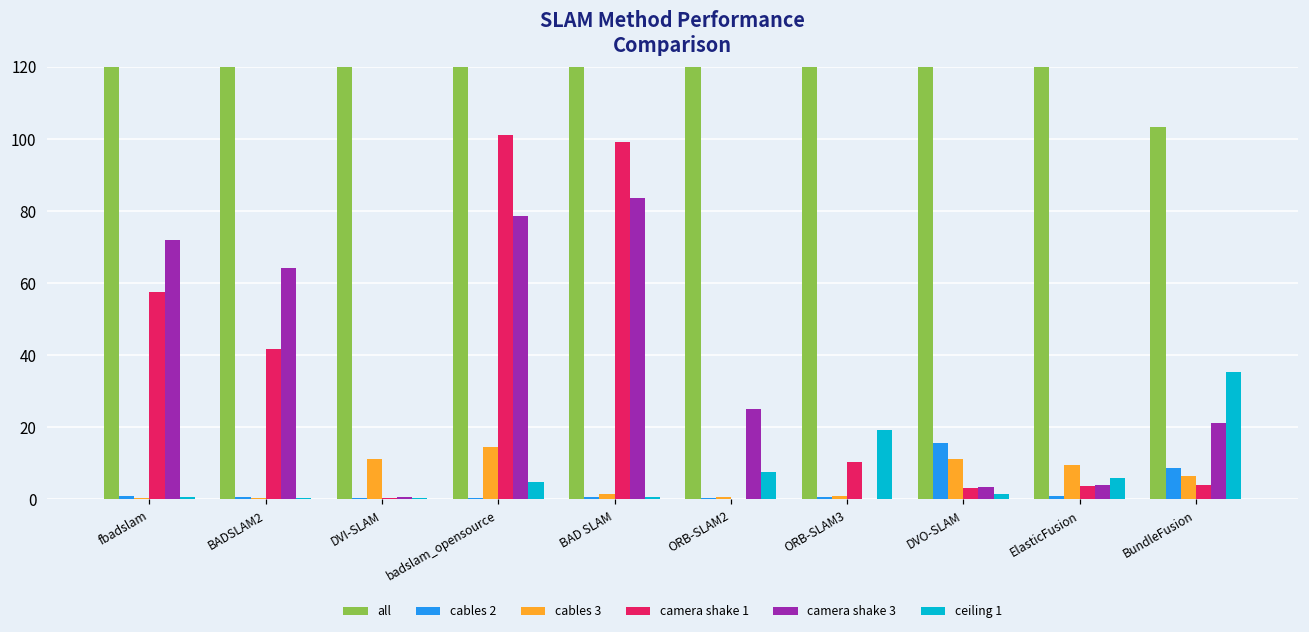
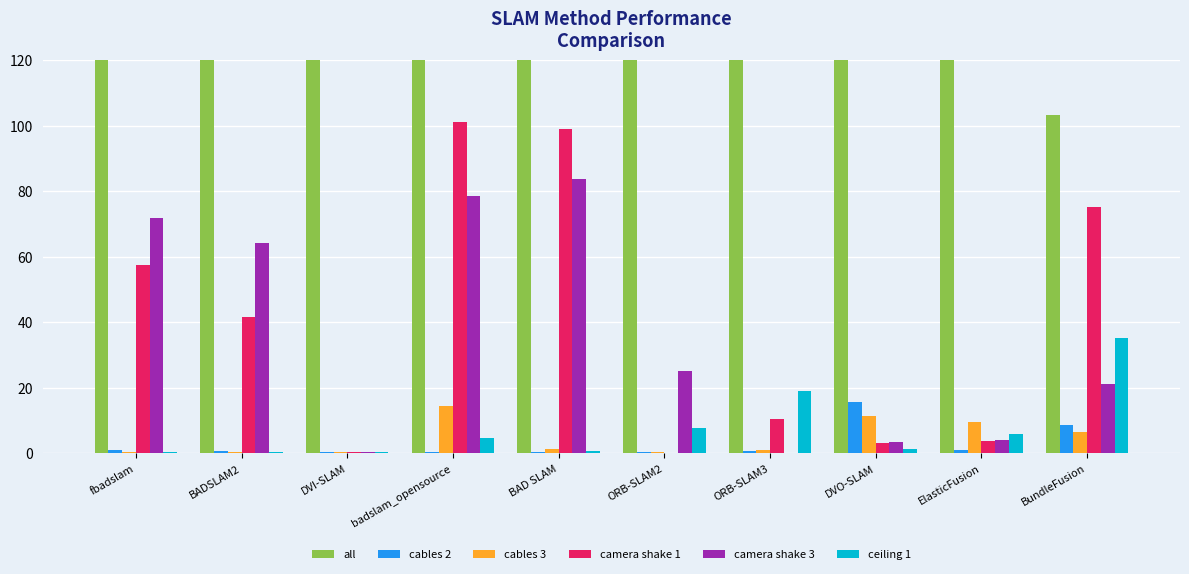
  {
    "all": {
      "BundleFusion": 103
    },
    "cables 3": {
-     "DVI-SLAM": 11,
+     "DVI-SLAM": 0,
      "badslam_opensource": 15,
      "BAD SLAM": 1,
      "ORB-SLAM3": 1,
      "DVO-SLAM": 11,
      "ElasticFusion": 9,
      "BundleFusion": 6
    },
    "camera shake 1": {
      "fbadslam": 57,
      "BADSLAM2": 42,
      "badslam_opensource": 101,
      "BAD SLAM": 99,
      "ORB-SLAM2": 0,
      "ORB-SLAM3": 10,
      "DVO-SLAM": 3,
      "ElasticFusion": 4,
-     "BundleFusion": 4
+     "BundleFusion": 75
    },
    "camera shake 3": {
      "fbadslam": 72,
      "BADSLAM2": 64,
      "badslam_opensource": 79,
      "BAD SLAM": 84,
      "ORB-SLAM2": 25,
      "ORB-SLAM3": 0,
      "DVO-SLAM": 3,
      "ElasticFusion": 4,
      "BundleFusion": 21
    }
  }
